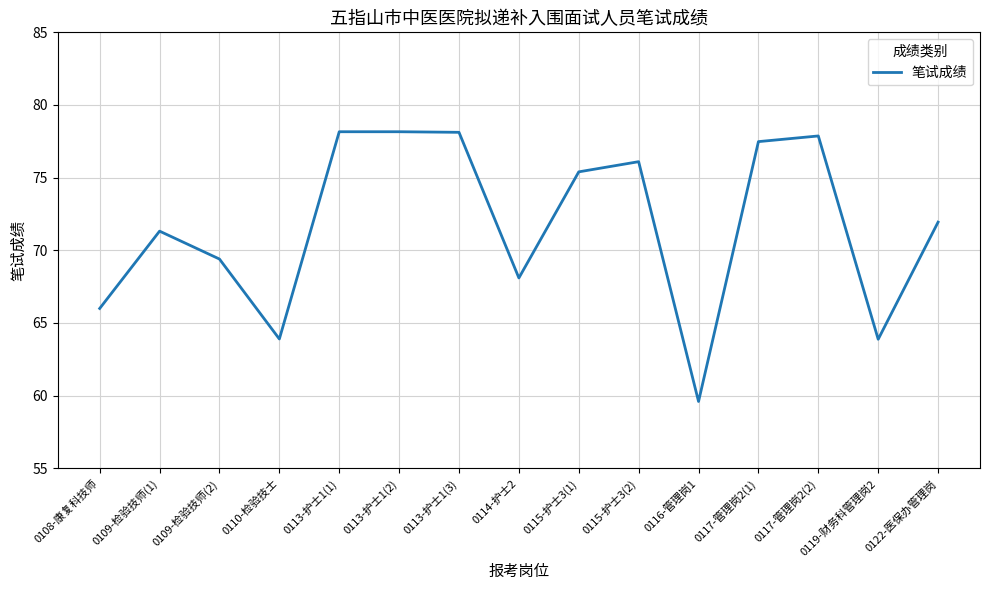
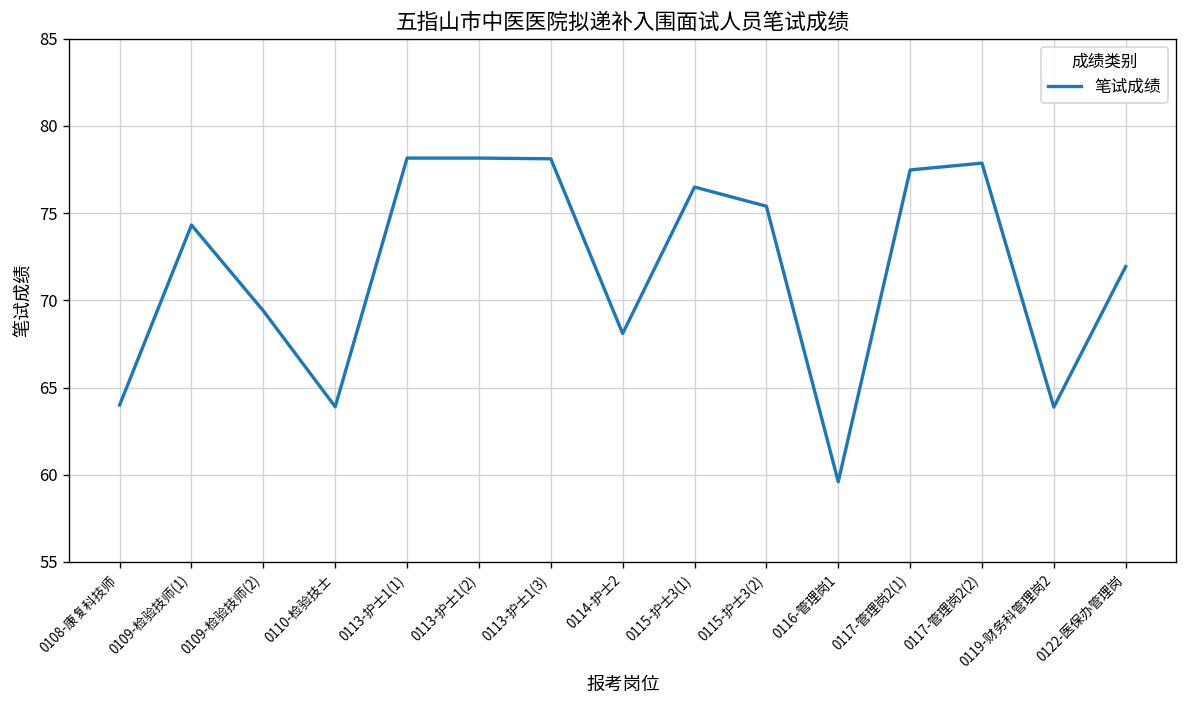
  {
-   "0108-康复科技师": 66,
-   "0109-检验技师(1)": 71.3,
+   "0108-康复科技师": 64,
+   "0109-检验技师(1)": 74.3,
    "0109-检验技师(2)": 69.4,
    "0110-检验技士": 63.9,
    "0113-护士1(1)": 78.2,
    "0113-护士1(2)": 78.2,
    "0113-护士1(3)": 78.1,
    "0114-护士2": 68.1,
-   "0115-护士3(1)": 75.4,
-   "0115-护士3(2)": 76.1,
+   "0115-护士3(1)": 76.5,
+   "0115-护士3(2)": 75.4,
    "0116-管理岗1": 59.6,
    "0117-管理岗2(1)": 77.5,
    "0117-管理岗2(2)": 77.9,
    "0119-财务科管理岗2": 63.9,
    "0122-医保办管理岗": 71.9
  }
